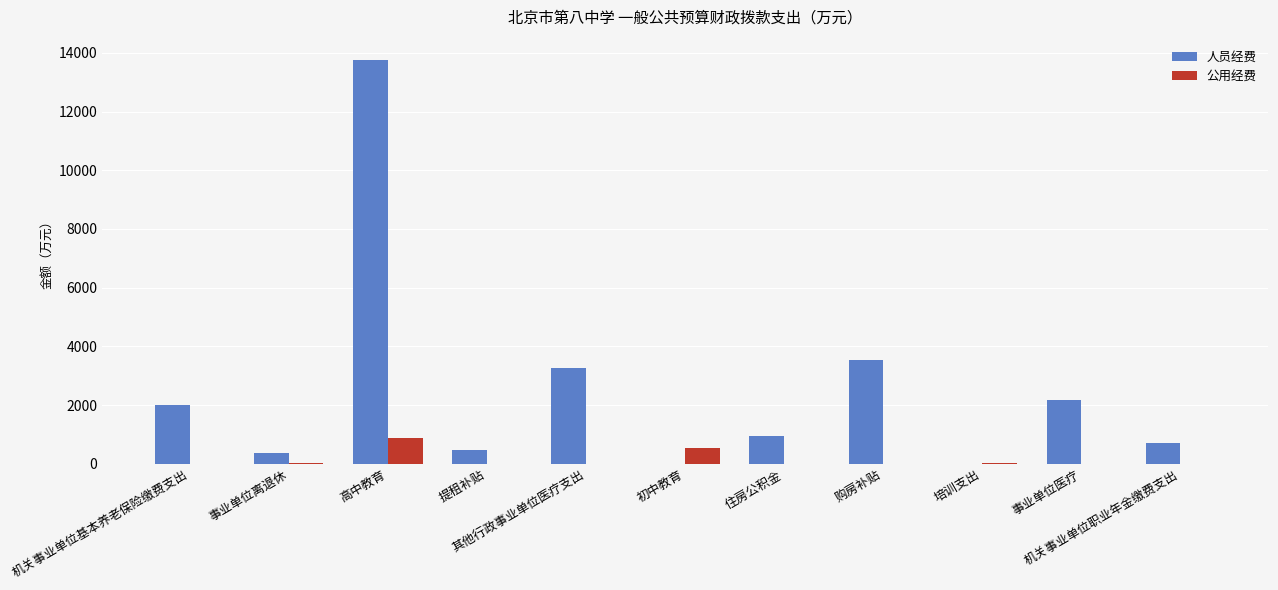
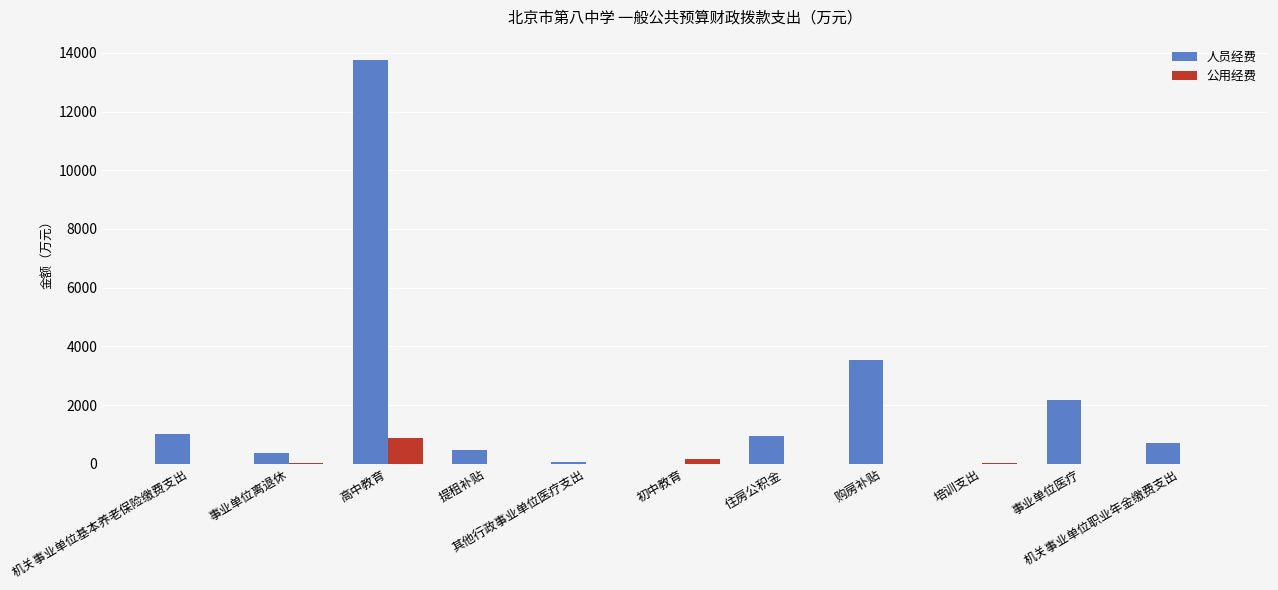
  {
    "人员经费": {
-     "机关事业单位基本养老保险缴费支出": 2000,
+     "机关事业单位基本养老保险缴费支出": 1000,
      "事业单位离退休": 400,
      "高中教育": 13800,
      "提租补贴": 500,
-     "其他行政事业单位医疗支出": 3300,
+     "其他行政事业单位医疗支出": 100,
      "初中教育": 0,
      "住房公积金": 1000,
      "购房补贴": 3500,
      "培训支出": 0,
      "事业单位医疗": 2200,
      "机关事业单位职业年金缴费支出": 700
    },
    "公用经费": {
      "机关事业单位基本养老保险缴费支出": 0,
      "高中教育": 900,
      "提租补贴": 0,
      "其他行政事业单位医疗支出": 0,
-     "初中教育": 500,
+     "初中教育": 200,
      "住房公积金": 0,
      "购房补贴": 0,
      "事业单位医疗": 0,
      "机关事业单位职业年金缴费支出": 0
    }
  }
